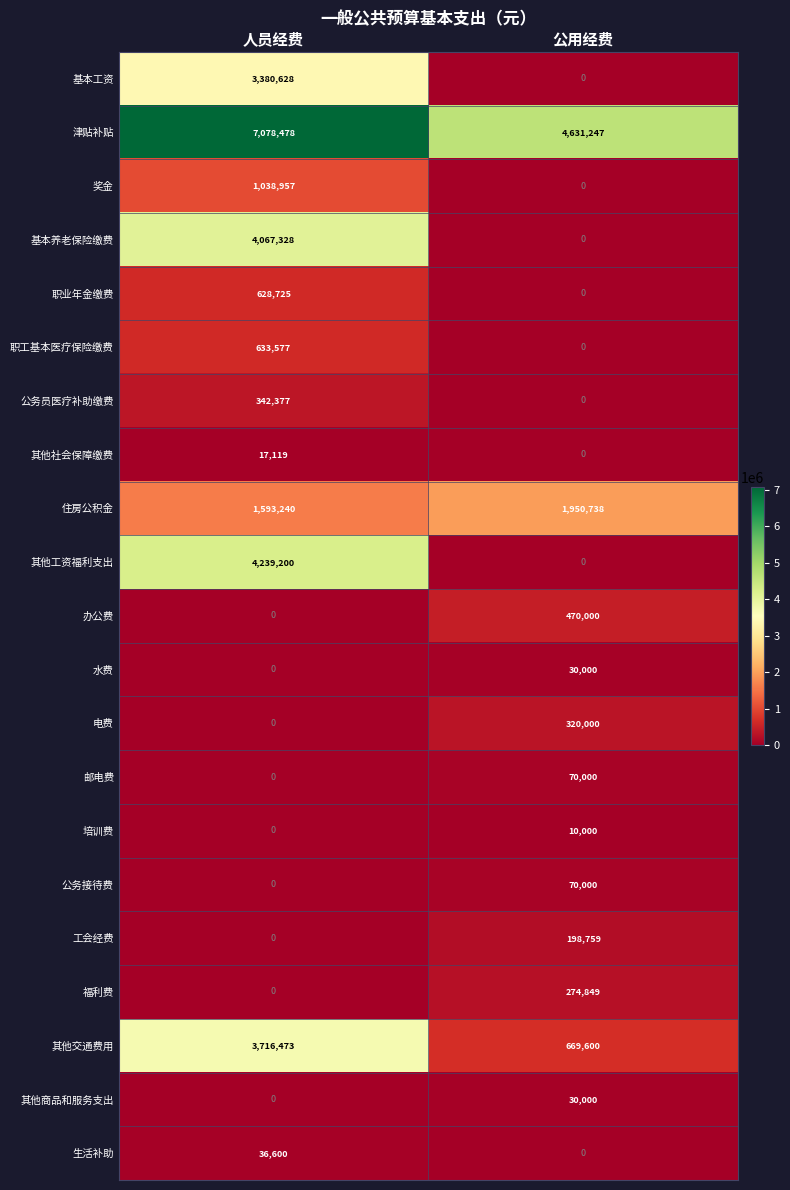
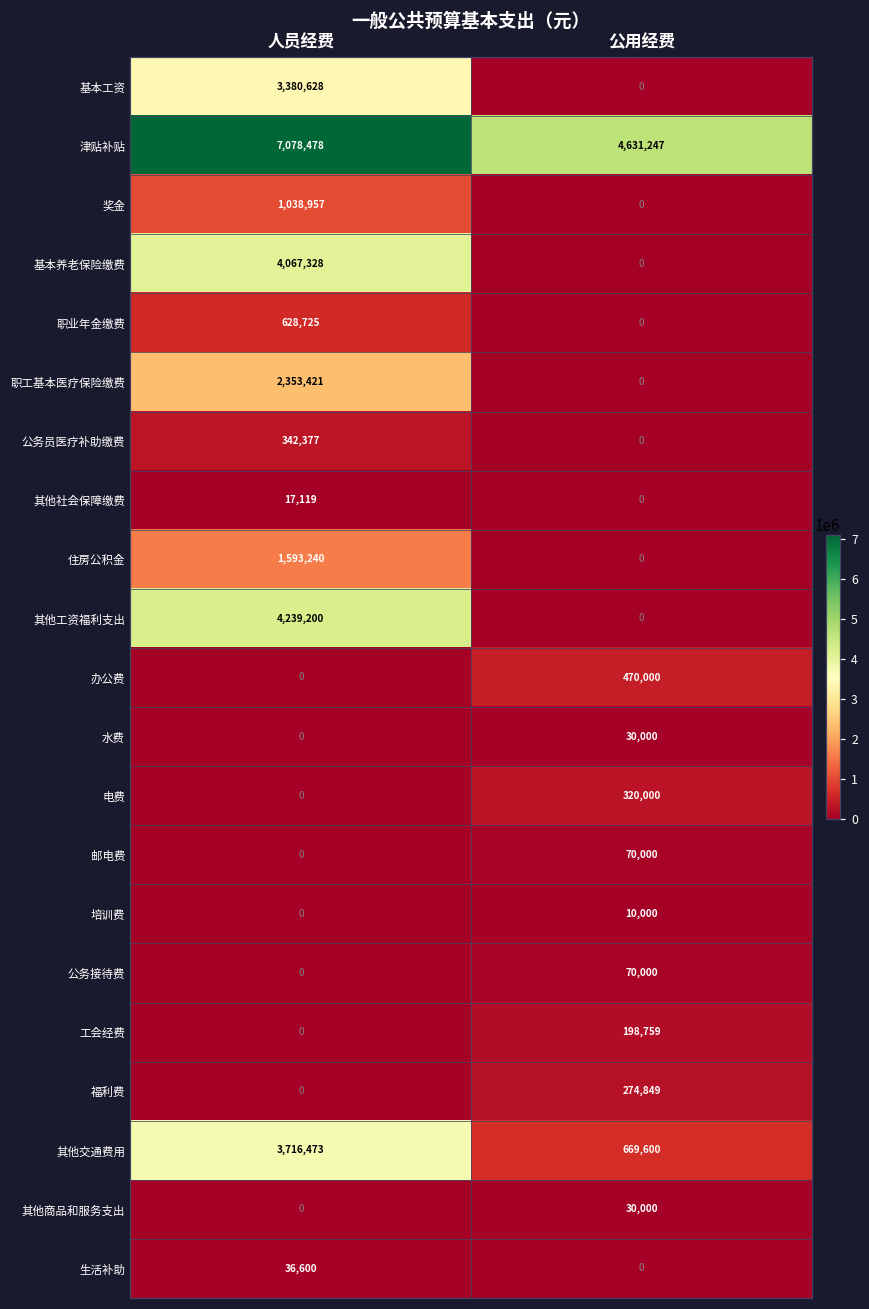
  {
    "基本工资": {
      "人员经费": "3,380,628",
      "公用经费": "0"
    },
    "津贴补贴": {
      "人员经费": "7,078,478",
      "公用经费": "4,631,247"
    },
    "奖金": {
      "人员经费": "1,038,957",
      "公用经费": "0"
    },
    "基本养老保险缴费": {
      "人员经费": "4,067,328",
      "公用经费": "0"
    },
    "职业年金缴费": {
      "人员经费": "628,725",
      "公用经费": "0"
    },
    "职工基本医疗保险缴费": {
-     "人员经费": "633,577",
+     "人员经费": "2,353,421",
      "公用经费": "0"
    },
    "公务员医疗补助缴费": {
      "人员经费": "342,377",
      "公用经费": "0"
    },
    "其他社会保障缴费": {
      "人员经费": "17,119",
      "公用经费": "0"
    },
    "住房公积金": {
      "人员经费": "1,593,240",
-     "公用经费": "1,950,738"
+     "公用经费": "0"
    },
    "其他工资福利支出": {
      "人员经费": "4,239,200",
      "公用经费": "0"
    },
    "办公费": {
      "人员经费": "0",
      "公用经费": "470,000"
    },
    "水费": {
      "人员经费": "0",
      "公用经费": "30,000"
    },
    "电费": {
      "人员经费": "0",
      "公用经费": "320,000"
    },
    "邮电费": {
      "人员经费": "0",
      "公用经费": "70,000"
    },
    "培训费": {
      "人员经费": "0",
      "公用经费": "10,000"
    },
    "公务接待费": {
      "人员经费": "0",
      "公用经费": "70,000"
    },
    "工会经费": {
      "人员经费": "0",
      "公用经费": "198,759"
    },
    "福利费": {
      "人员经费": "0",
      "公用经费": "274,849"
    },
    "其他交通费用": {
      "人员经费": "3,716,473",
      "公用经费": "669,600"
    },
    "其他商品和服务支出": {
      "人员经费": "0",
      "公用经费": "30,000"
    },
    "生活补助": {
      "人员经费": "36,600",
      "公用经费": "0"
    }
  }
